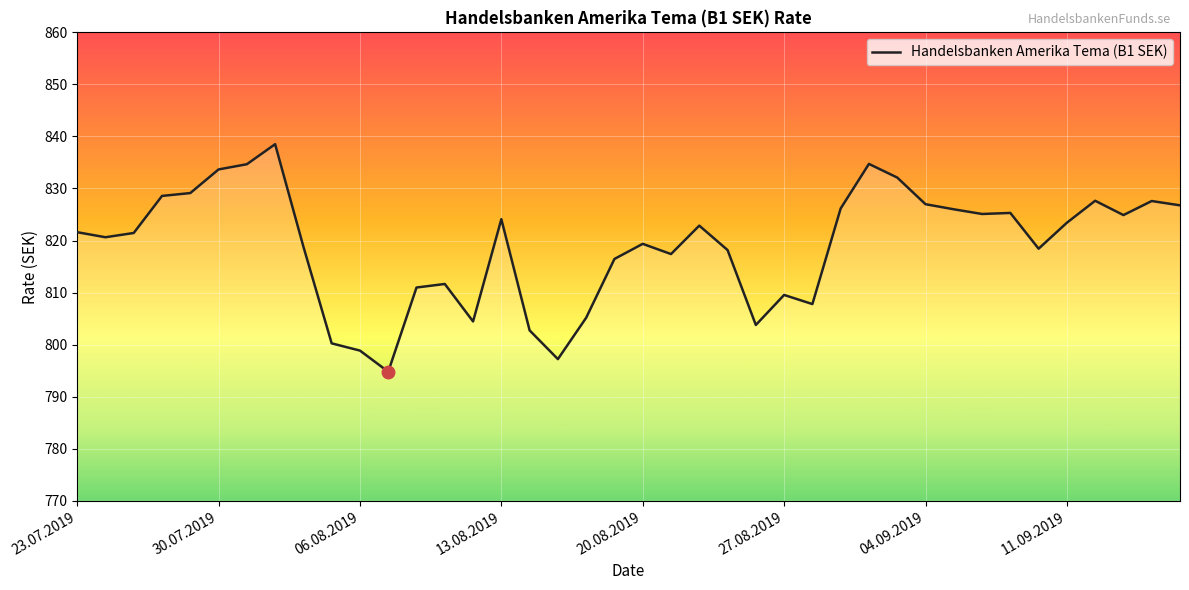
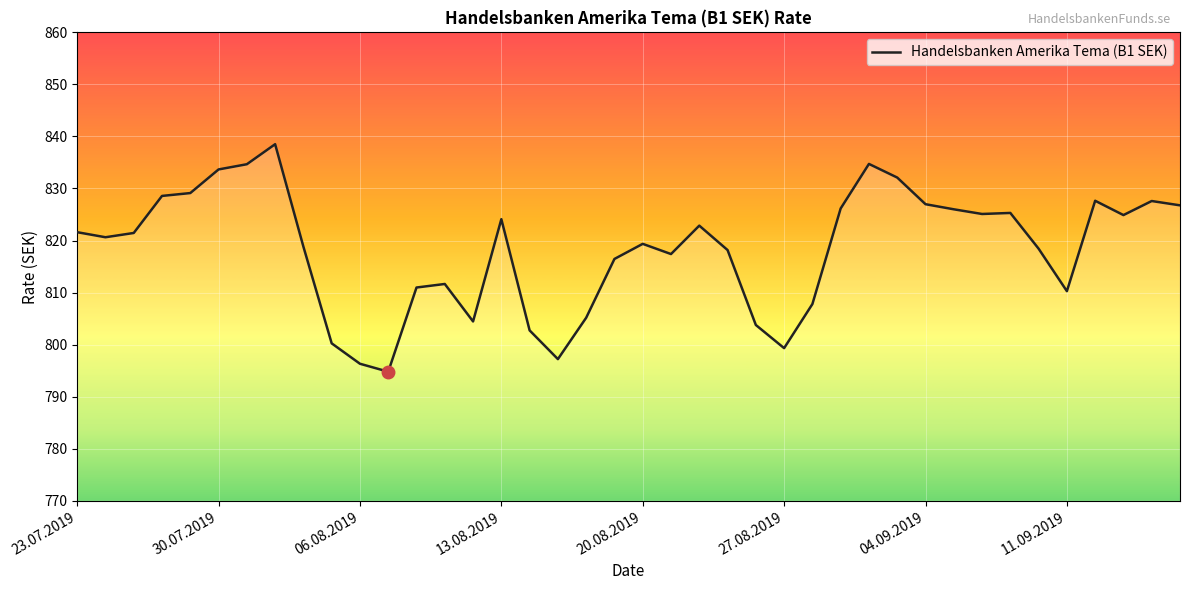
  {
    "Handelsbanken Amerika Tema (B1 SEK)": {
      "23.07.2019": 822,
      "30.07.2019": 834,
-     "06.08.2019": 799,
+     "06.08.2019": 796,
      "13.08.2019": 824,
      "20.08.2019": 819,
-     "27.08.2019": 810,
+     "27.08.2019": 799,
      "04.09.2019": 827,
-     "11.09.2019": 823
+     "11.09.2019": 810
    }
  }
